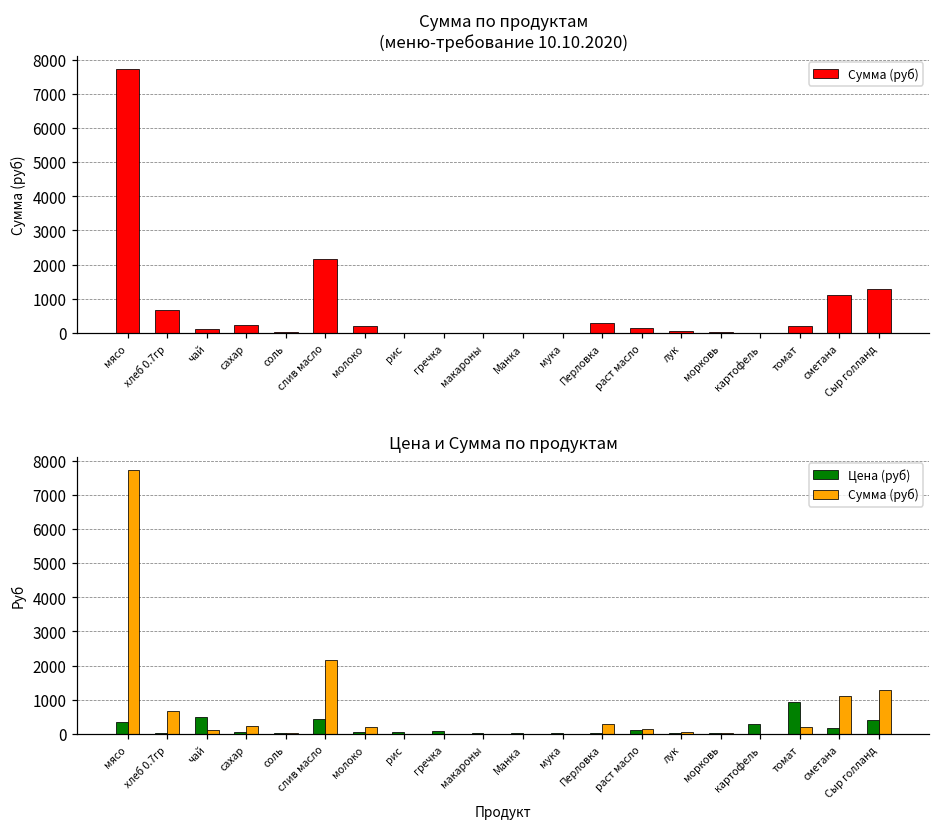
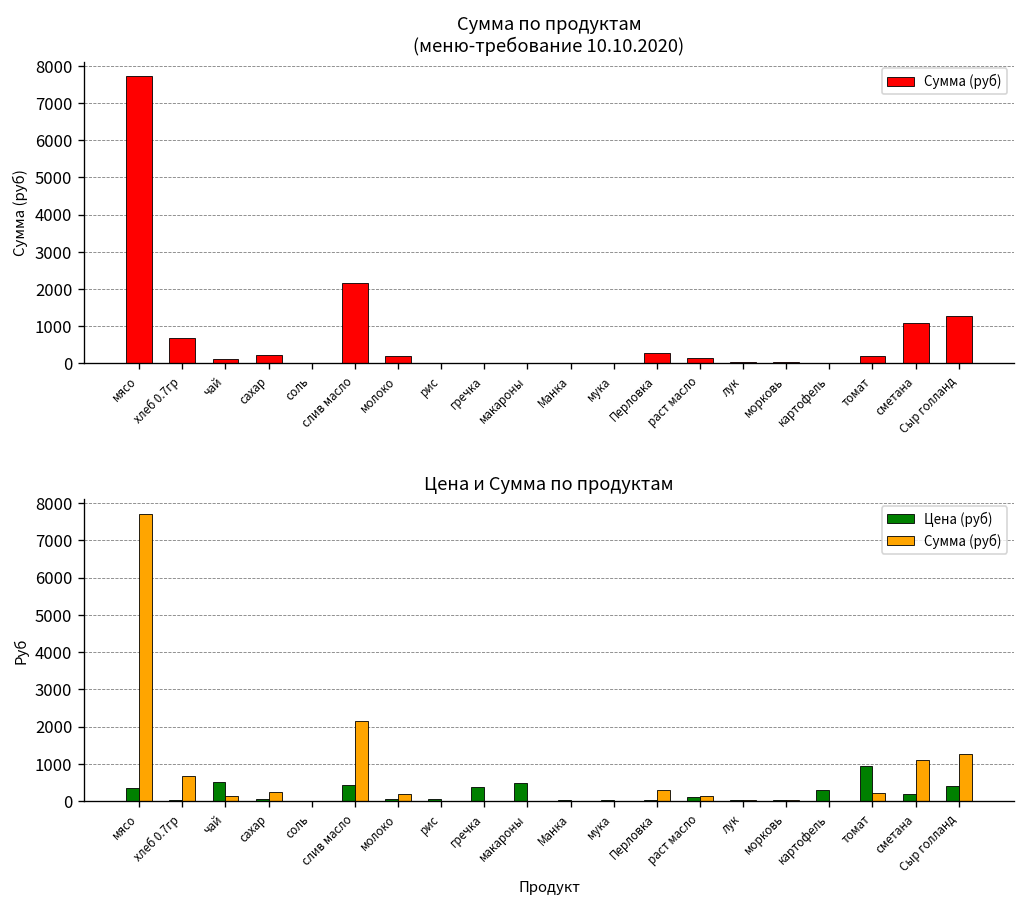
  {
    "Сумма по продуктам (меню-требование 10.10.2020)": {
      "мясо": 7700,
      "хлеб 0.7гр": 700,
      "чай": 100,
      "сахар": 200,
      "слив масло": 2200,
      "молоко": 200,
      "рис": 0,
      "гречка": 0,
      "макароны": 0,
      "Манка": 0,
      "мука": 0,
      "Перловка": 300,
      "раст масло": 100,
      "картофель": 0,
      "томат": 200,
      "сметана": 1100,
      "Сыр голланд": 1300
    },
    "Цена и Сумма по продуктам": {
      "Цена (руб)": {
        "мясо": 400,
        "чай": 500,
        "слив масло": 400,
-       "гречка": 100,
-       "макароны": 0,
+       "гречка": 400,
+       "макароны": 500,
        "раст масло": 100,
        "картофель": 300,
        "томат": 900,
        "сметана": 200,
        "Сыр голланд": 400
      },
      "Сумма (руб)": {
        "мясо": 7700,
        "хлеб 0.7гр": 700,
        "чай": 100,
        "сахар": 200,
        "слив масло": 2200,
        "молоко": 200,
        "рис": 0,
        "гречка": 0,
        "макароны": 0,
        "Манка": 0,
        "мука": 0,
        "Перловка": 300,
        "раст масло": 100,
        "картофель": 0,
        "томат": 200,
        "сметана": 1100,
        "Сыр голланд": 1300
      }
    }
  }
